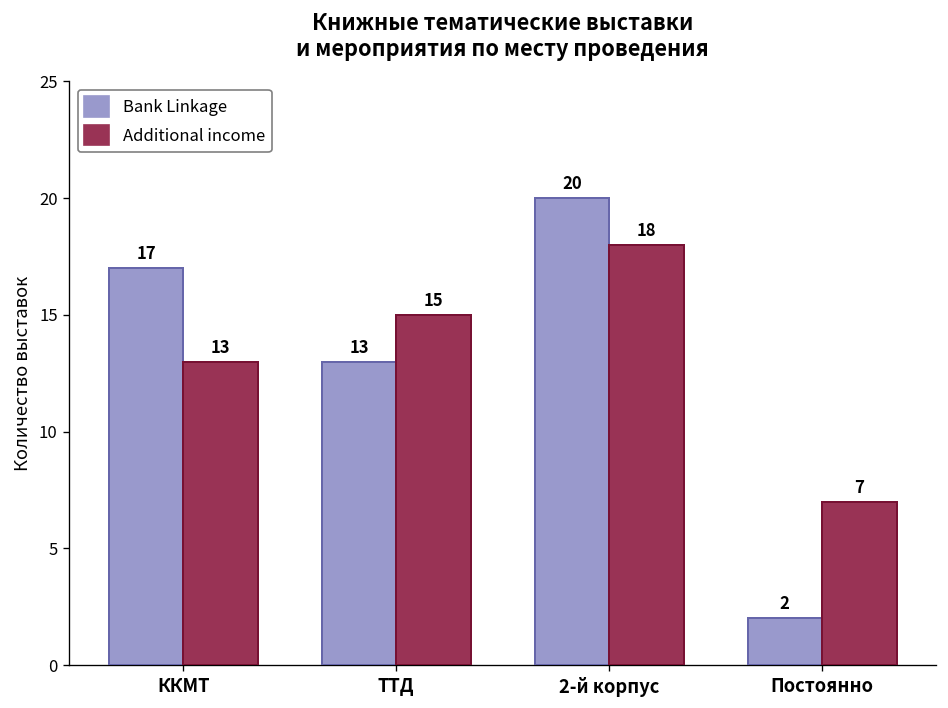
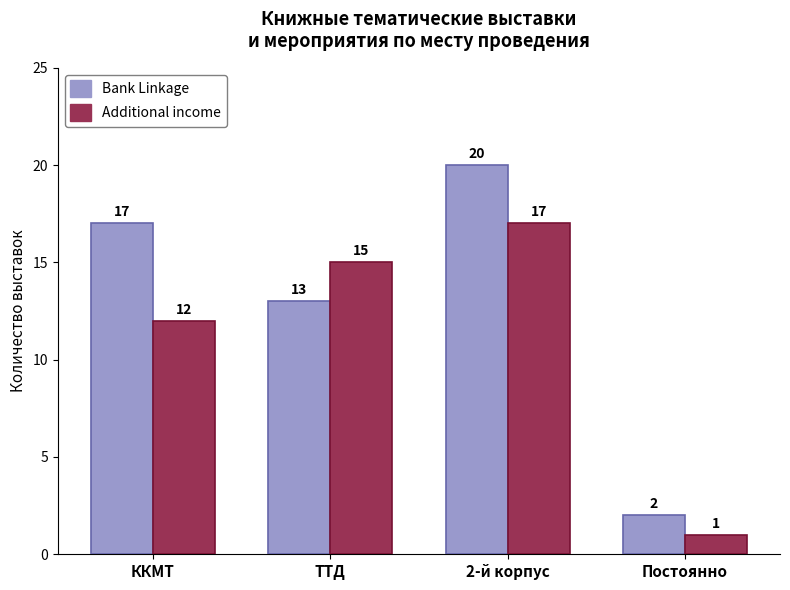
  {
    "Bank Linkage": {
      "ККМТ": 17,
      "ТТД": 13,
      "2-й корпус": 20,
      "Постоянно": 2
    },
    "Additional income": {
-     "ККМТ": 13,
+     "ККМТ": 12,
      "ТТД": 15,
-     "2-й корпус": 18,
-     "Постоянно": 7
+     "2-й корпус": 17,
+     "Постоянно": 1
    }
  }
